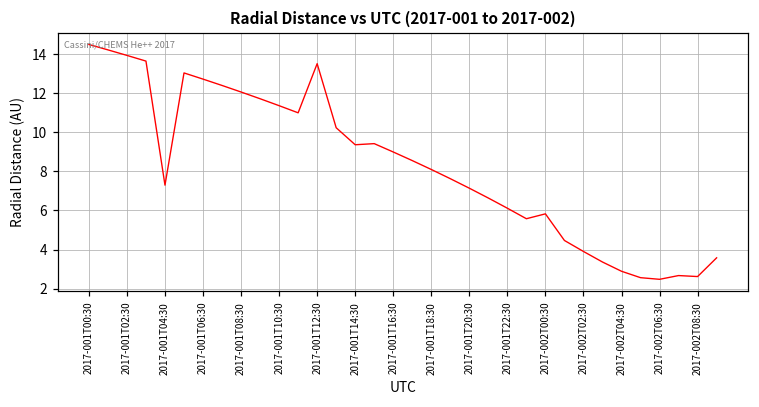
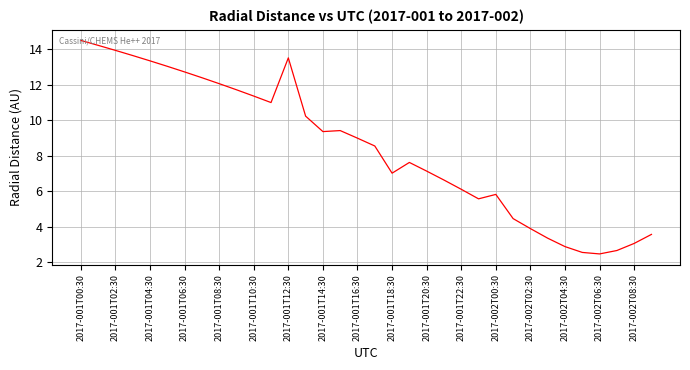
  {
    "2017-001T02:30": 13.9,
-   "2017-001T04:30": 7.3,
+   "2017-001T04:30": 13.3,
    "2017-001T06:30": 12.7,
    "2017-001T08:30": 12.1,
    "2017-001T10:30": 11.4,
    "2017-001T12:30": 13.5,
    "2017-001T14:30": 9.4,
    "2017-001T16:30": 9.0,
-   "2017-001T18:30": 8.1,
+   "2017-001T18:30": 7.0,
    "2017-001T20:30": 7.1,
    "2017-001T22:30": 6.1,
    "2017-002T00:30": 5.8,
    "2017-002T02:30": 3.9,
    "2017-002T04:30": 2.9,
    "2017-002T06:30": 2.5,
-   "2017-002T08:30": 2.6
+   "2017-002T08:30": 3.1
  }
